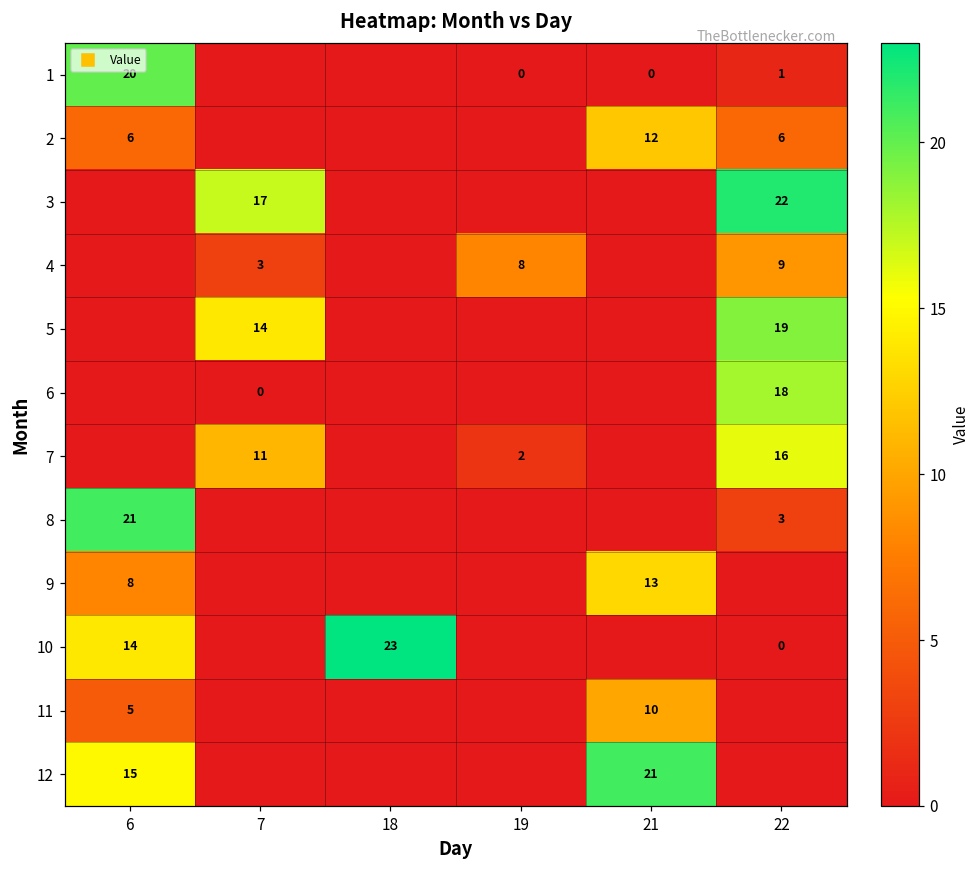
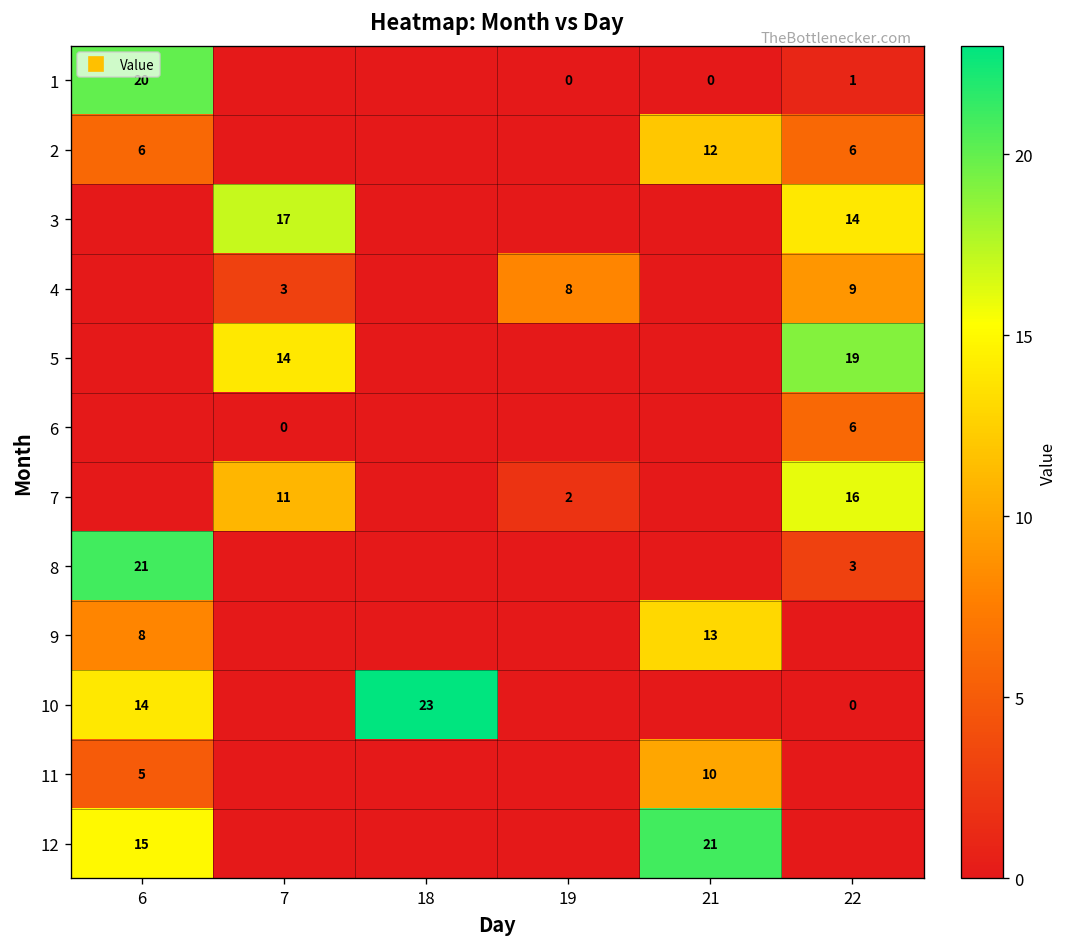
  {
    "1": {
      "19": 0,
      "21": 0,
      "22": 1
    },
    "2": {
      "6": 6,
      "21": 12,
      "22": 6
    },
    "3": {
      "7": 17,
-     "22": 22
+     "22": 14
    },
    "4": {
      "7": 3,
      "19": 8,
      "22": 9
    },
    "5": {
      "7": 14,
      "22": 19
    },
    "6": {
      "7": 0,
-     "22": 18
+     "22": 6
    },
    "7": {
      "7": 11,
      "19": 2,
      "22": 16
    },
    "8": {
      "6": 21,
      "22": 3
    },
    "9": {
      "6": 8,
      "21": 13
    },
    "10": {
      "6": 14,
      "18": 23,
      "22": 0
    },
    "11": {
      "6": 5,
      "21": 10
    },
    "12": {
      "6": 15,
      "21": 21
    }
  }
